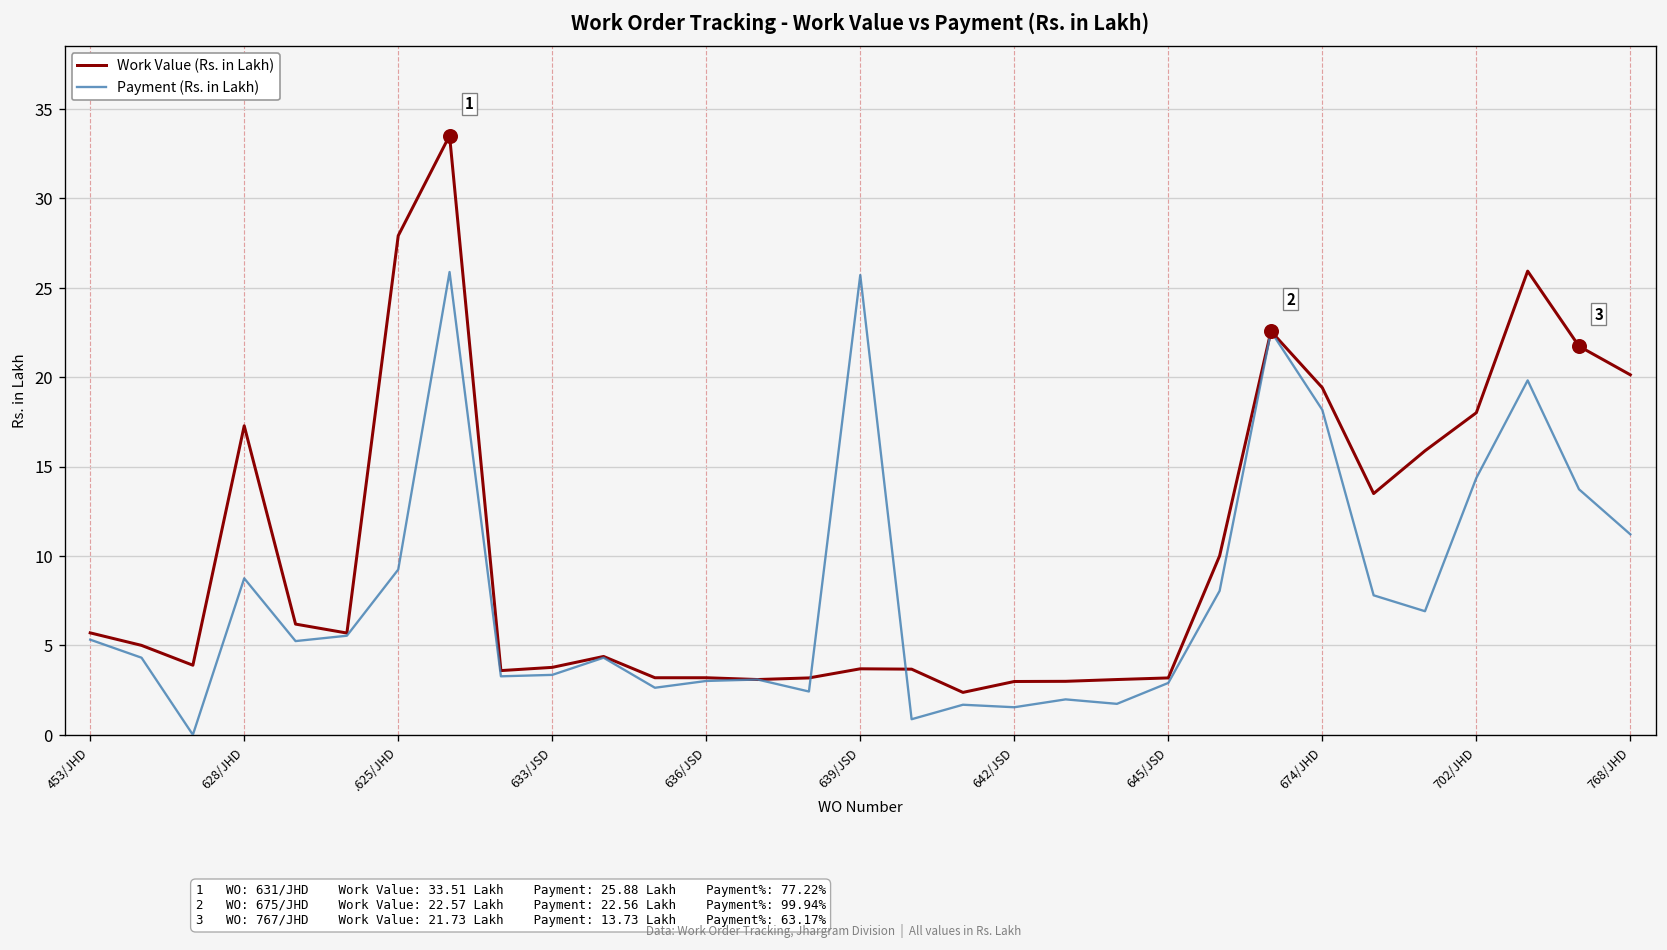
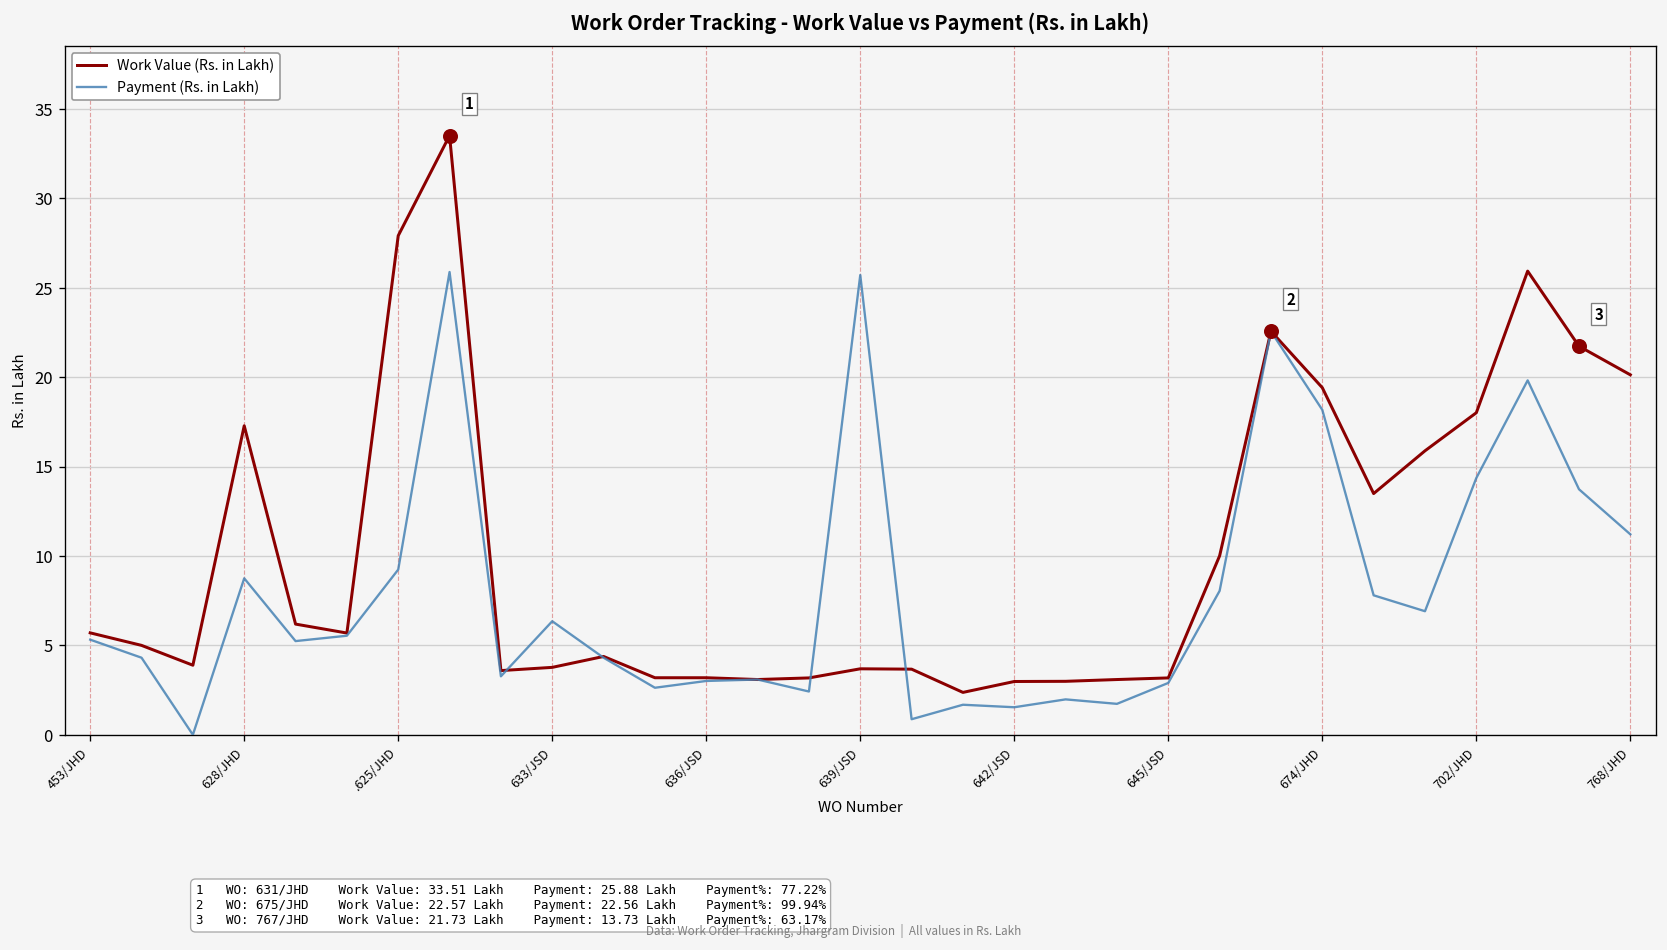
  {
    "Payment (Rs. in Lakh)": {
      "453/JHD": 5.3,
      "628/JHD": 8.8,
      ".625/JHD": 9.2,
-     "633/JSD": 3.4,
+     "633/JSD": 6.4,
      "636/JSD": 3.0,
      "639/JSD": 25.7,
      "642/JSD": 1.5,
      "645/JSD": 2.9,
      "674/JHD": 18.2,
      "702/JHD": 14.4,
      "768/JHD": 11.2
    }
  }
